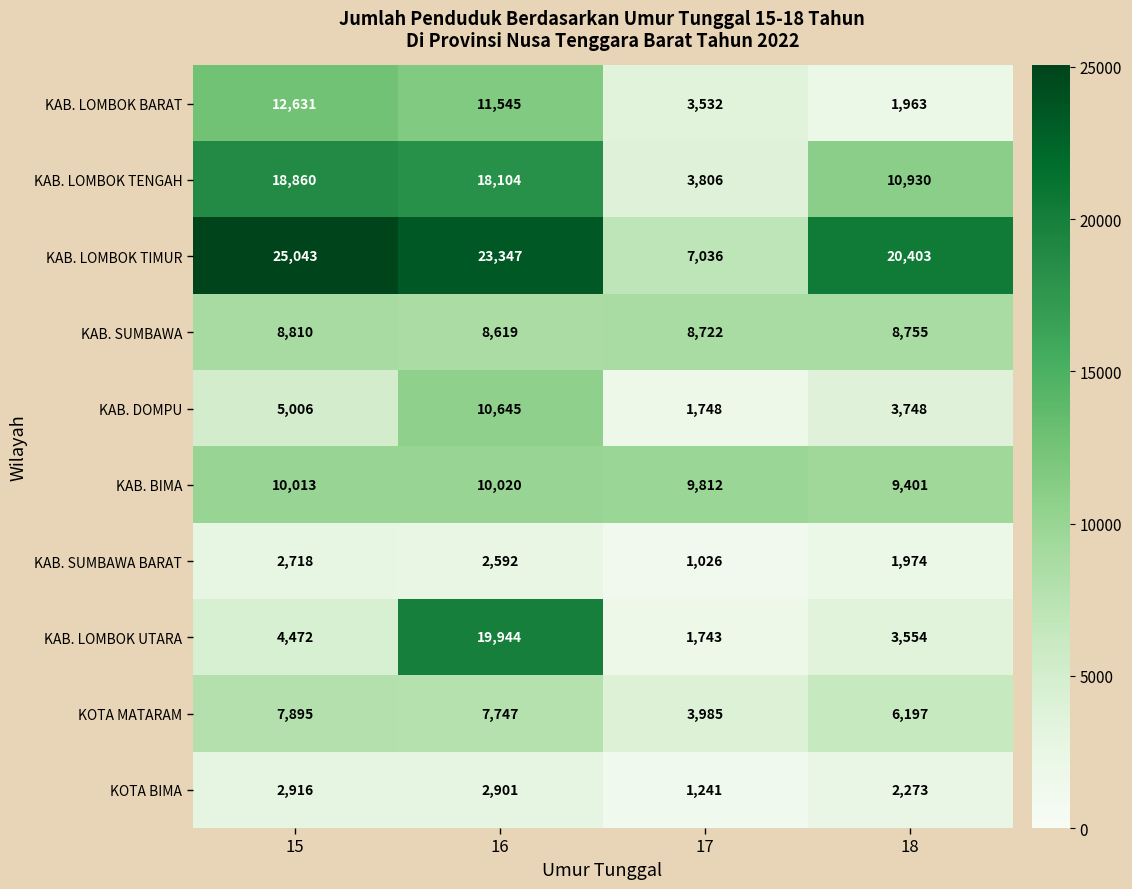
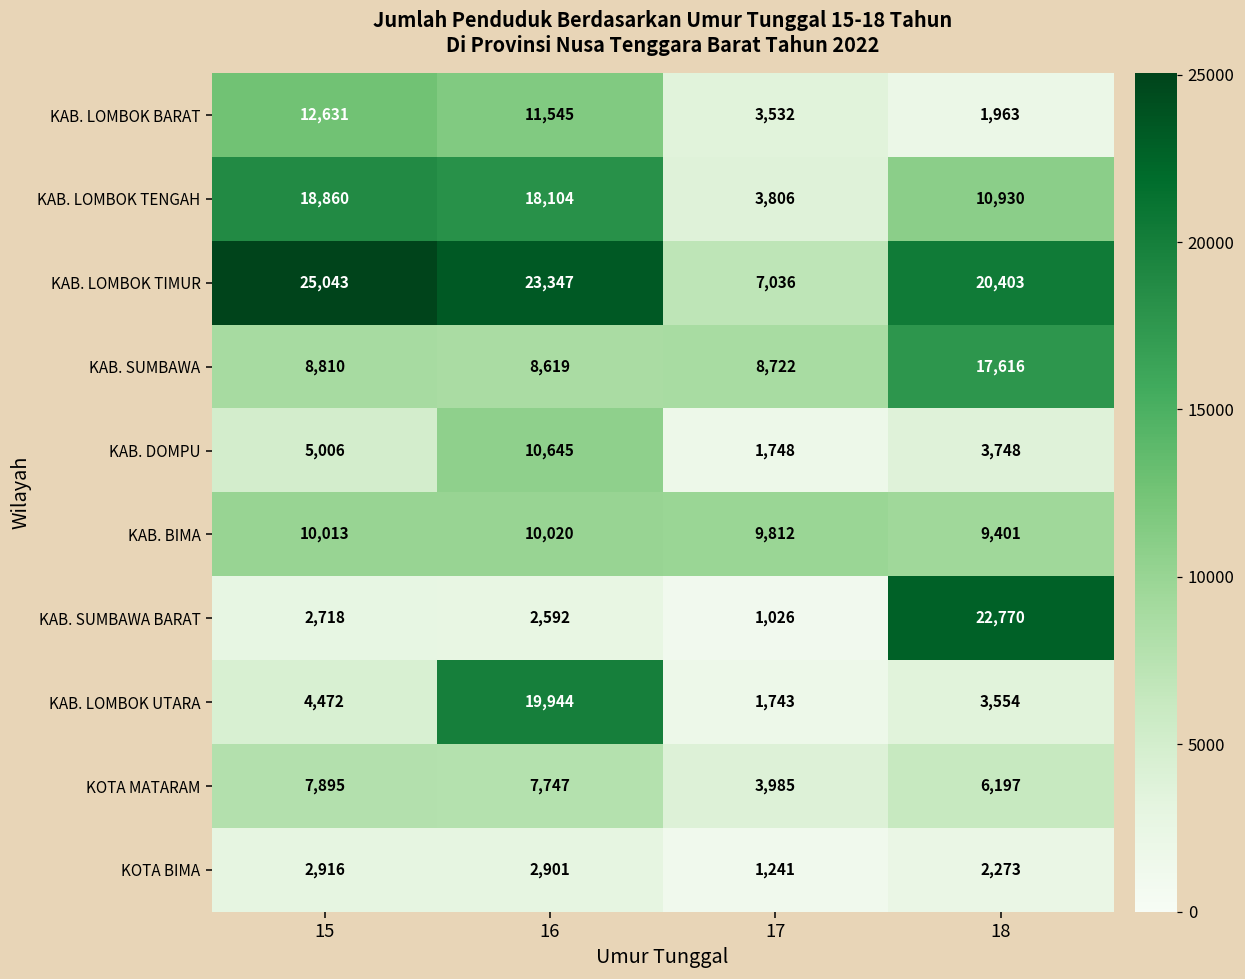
  {
    "KAB. LOMBOK BARAT": {
      "15": "12,631",
      "16": "11,545",
      "17": "3,532",
      "18": "1,963"
    },
    "KAB. LOMBOK TENGAH": {
      "15": "18,860",
      "16": "18,104",
      "17": "3,806",
      "18": "10,930"
    },
    "KAB. LOMBOK TIMUR": {
      "15": "25,043",
      "16": "23,347",
      "17": "7,036",
      "18": "20,403"
    },
    "KAB. SUMBAWA": {
      "15": "8,810",
      "16": "8,619",
      "17": "8,722",
-     "18": "8,755"
+     "18": "17,616"
    },
    "KAB. DOMPU": {
      "15": "5,006",
      "16": "10,645",
      "17": "1,748",
      "18": "3,748"
    },
    "KAB. BIMA": {
      "15": "10,013",
      "16": "10,020",
      "17": "9,812",
      "18": "9,401"
    },
    "KAB. SUMBAWA BARAT": {
      "15": "2,718",
      "16": "2,592",
      "17": "1,026",
-     "18": "1,974"
+     "18": "22,770"
    },
    "KAB. LOMBOK UTARA": {
      "15": "4,472",
      "16": "19,944",
      "17": "1,743",
      "18": "3,554"
    },
    "KOTA MATARAM": {
      "15": "7,895",
      "16": "7,747",
      "17": "3,985",
      "18": "6,197"
    },
    "KOTA BIMA": {
      "15": "2,916",
      "16": "2,901",
      "17": "1,241",
      "18": "2,273"
    }
  }
